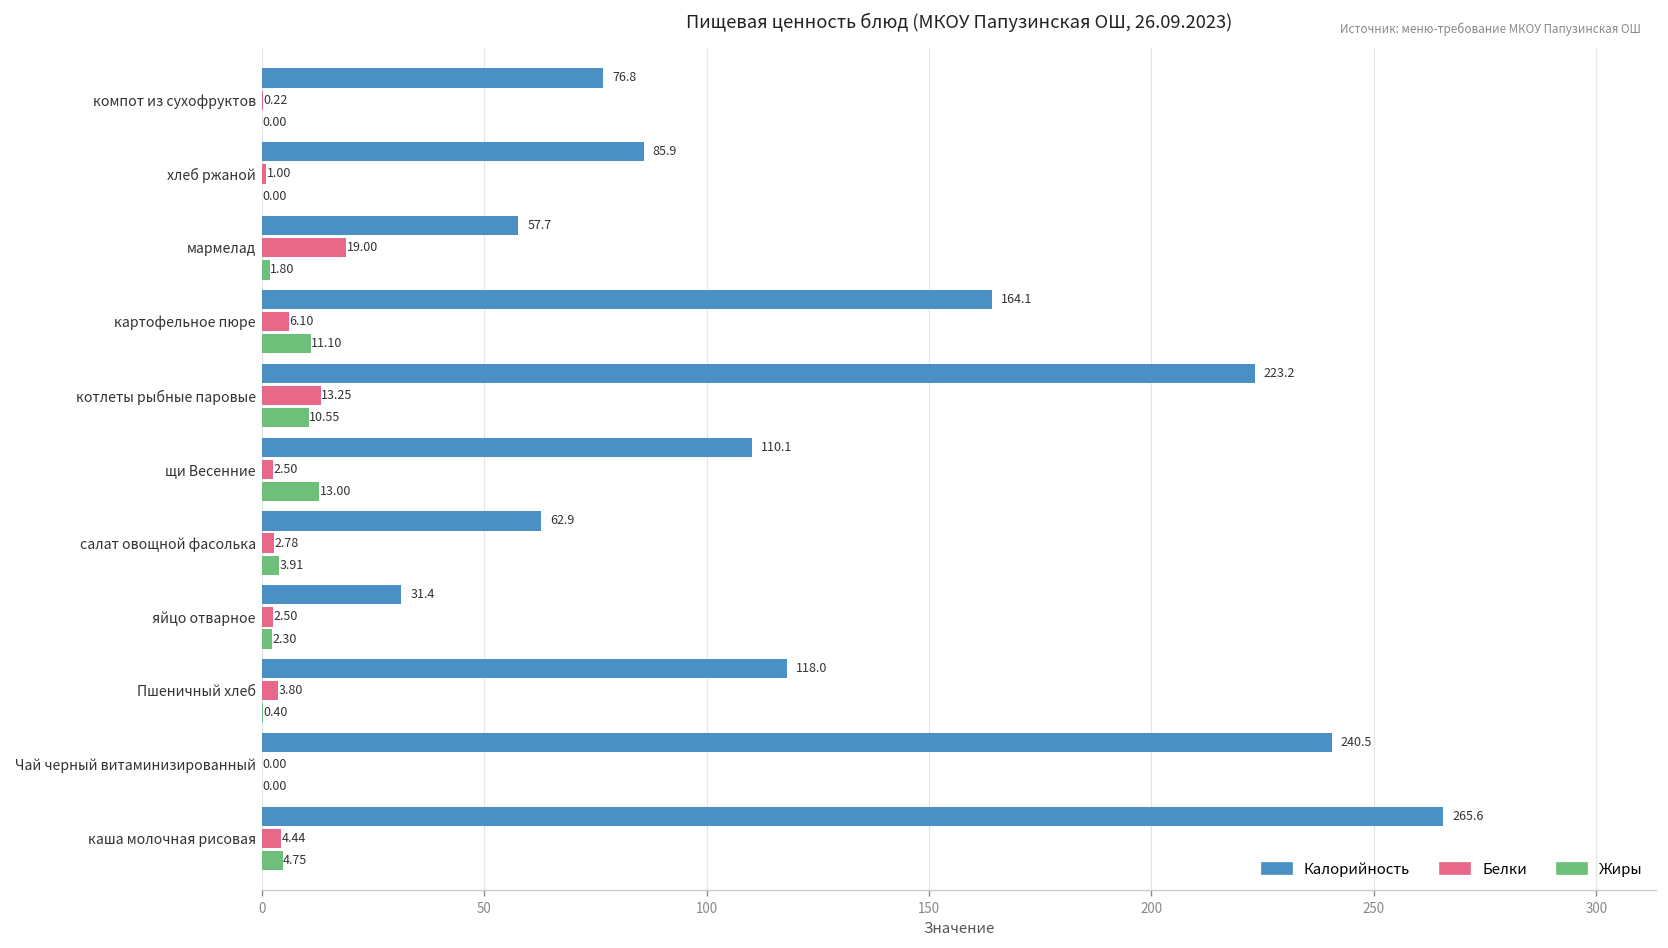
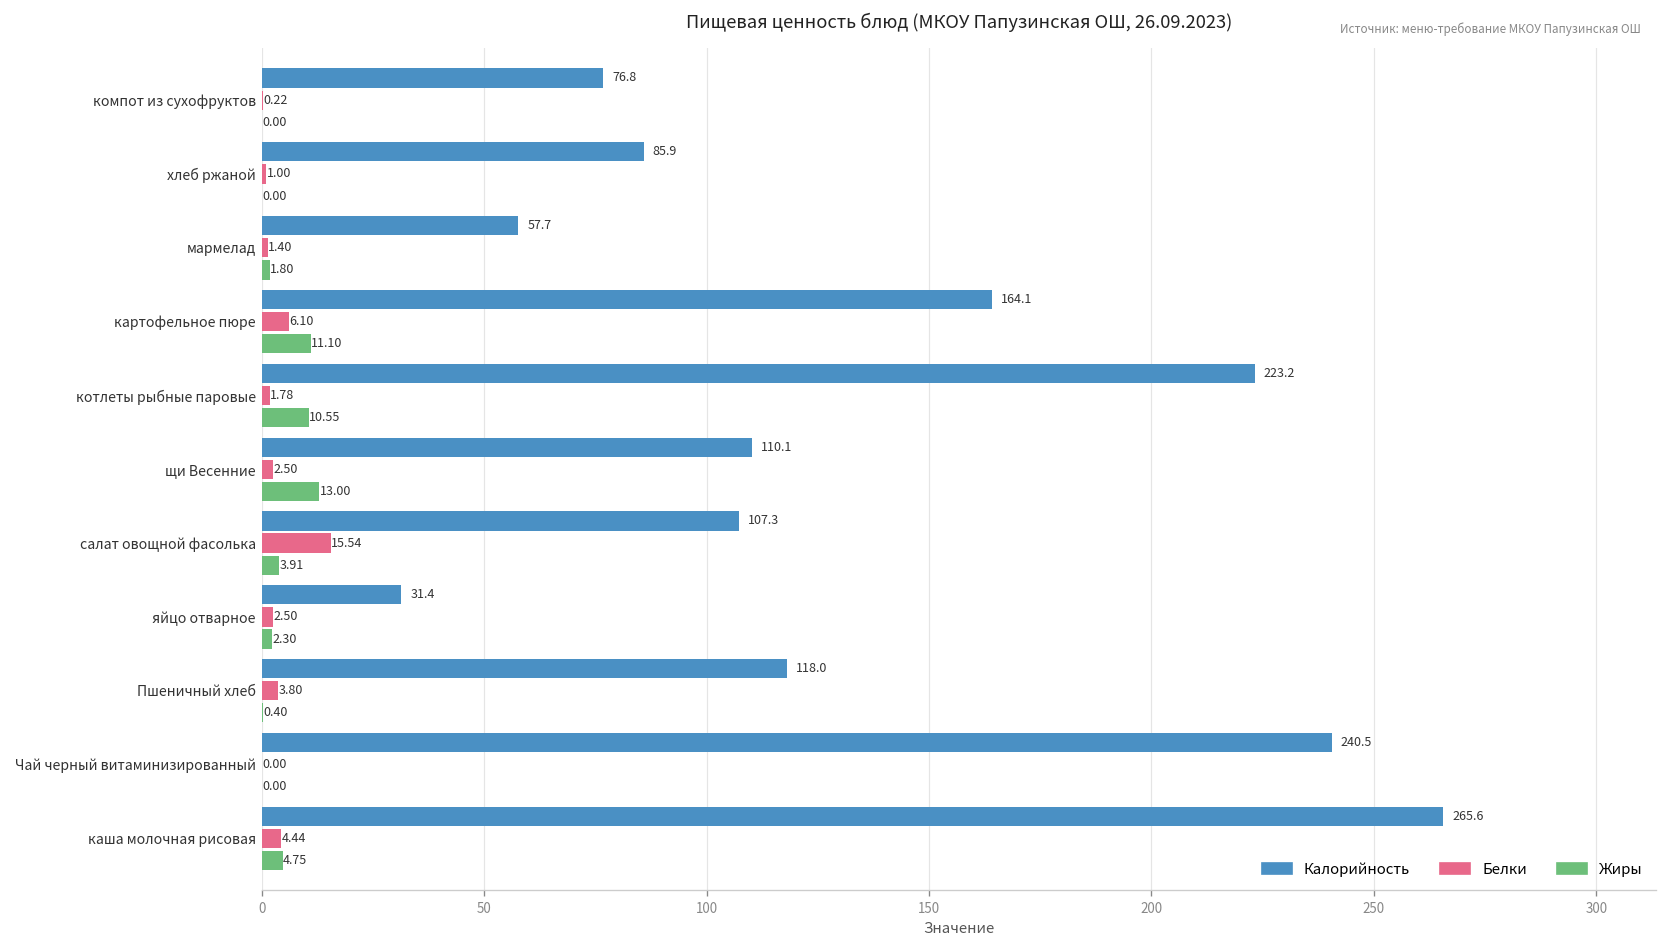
  {
    "Калорийность": {
      "компот из сухофруктов": 76.8,
      "хлеб ржаной": 85.9,
      "мармелад": 57.7,
      "картофельное пюре": 164.1,
      "котлеты рыбные паровые": 223.2,
      "щи Весенние": 110.1,
-     "салат овощной фасолька": 62.9,
+     "салат овощной фасолька": 107.3,
      "яйцо отварное": 31.4,
      "Пшеничный хлеб": 118.0,
      "Чай черный витаминизированный": 240.5,
      "каша молочная рисовая": 265.6
    },
    "Белки": {
      "компот из сухофруктов": 0.22,
      "хлеб ржаной": 1.00,
-     "мармелад": 19.00,
+     "мармелад": 1.40,
      "картофельное пюре": 6.10,
-     "котлеты рыбные паровые": 13.25,
+     "котлеты рыбные паровые": 1.78,
      "щи Весенние": 2.50,
-     "салат овощной фасолька": 2.78,
+     "салат овощной фасолька": 15.54,
      "яйцо отварное": 2.50,
      "Пшеничный хлеб": 3.80,
      "Чай черный витаминизированный": 0.00,
      "каша молочная рисовая": 4.44
    },
    "Жиры": {
      "компот из сухофруктов": 0.00,
      "хлеб ржаной": 0.00,
      "мармелад": 1.80,
      "картофельное пюре": 11.10,
      "котлеты рыбные паровые": 10.55,
      "щи Весенние": 13.00,
      "салат овощной фасолька": 3.91,
      "яйцо отварное": 2.30,
      "Пшеничный хлеб": 0.40,
      "Чай черный витаминизированный": 0.00,
      "каша молочная рисовая": 4.75
    }
  }
